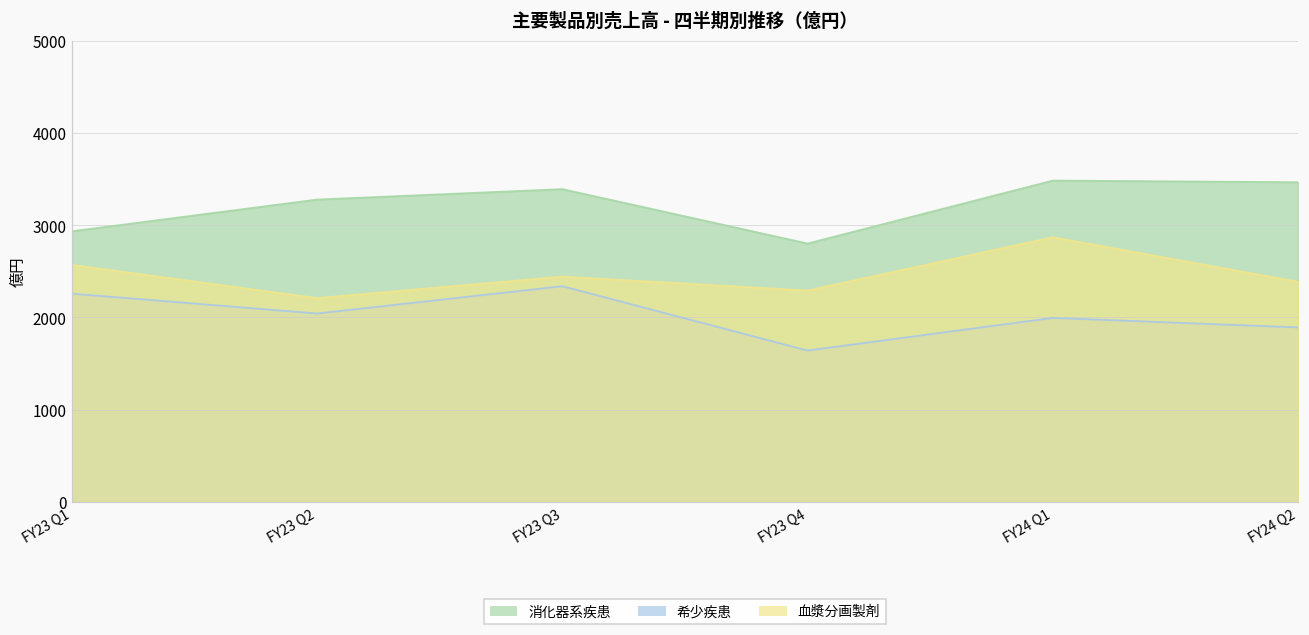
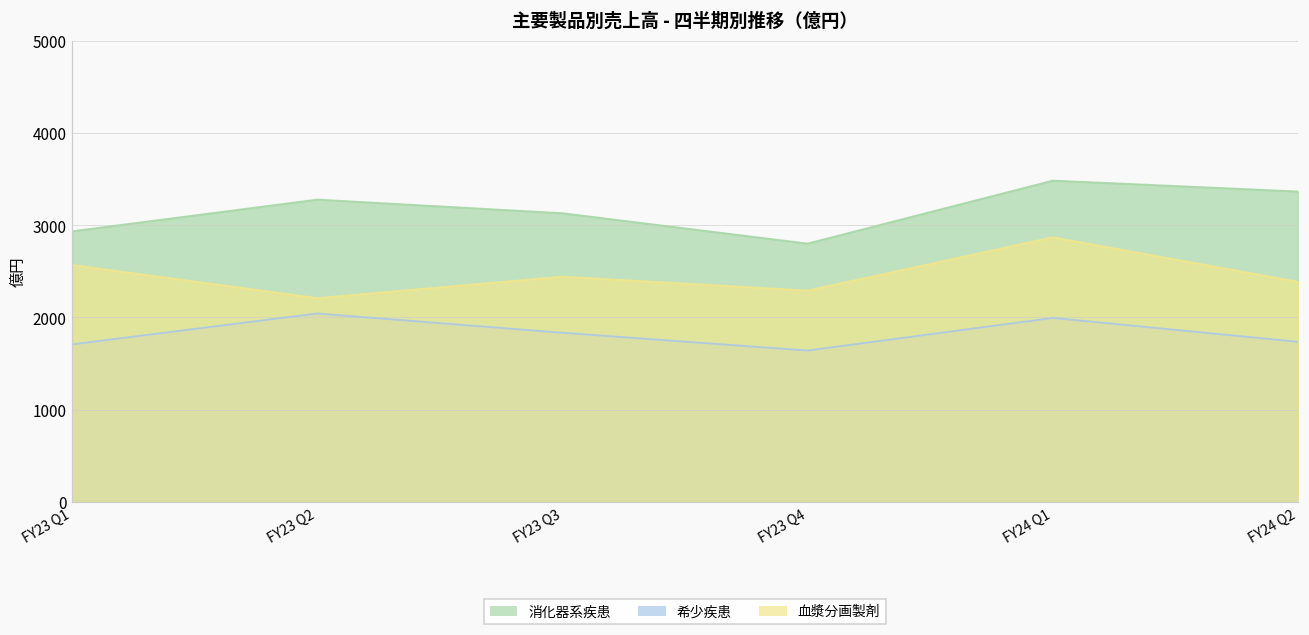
  {
    "消化器系疾患": {
      "FY23 Q1": 2900,
      "FY23 Q2": 3300,
-     "FY23 Q3": 3400,
+     "FY23 Q3": 3100,
      "FY23 Q4": 2800,
      "FY24 Q1": 3500,
-     "FY24 Q2": 3500
+     "FY24 Q2": 3400
    },
    "希少疾患": {
-     "FY23 Q1": 2300,
+     "FY23 Q1": 1700,
      "FY23 Q2": 2000,
-     "FY23 Q3": 2300,
+     "FY23 Q3": 1800,
      "FY23 Q4": 1600,
      "FY24 Q1": 2000,
-     "FY24 Q2": 1900
+     "FY24 Q2": 1700
    },
    "血漿分画製剤": {
      "FY23 Q1": 2600,
      "FY23 Q2": 2200,
      "FY23 Q3": 2400,
      "FY23 Q4": 2300,
      "FY24 Q1": 2900,
      "FY24 Q2": 2400
    }
  }
